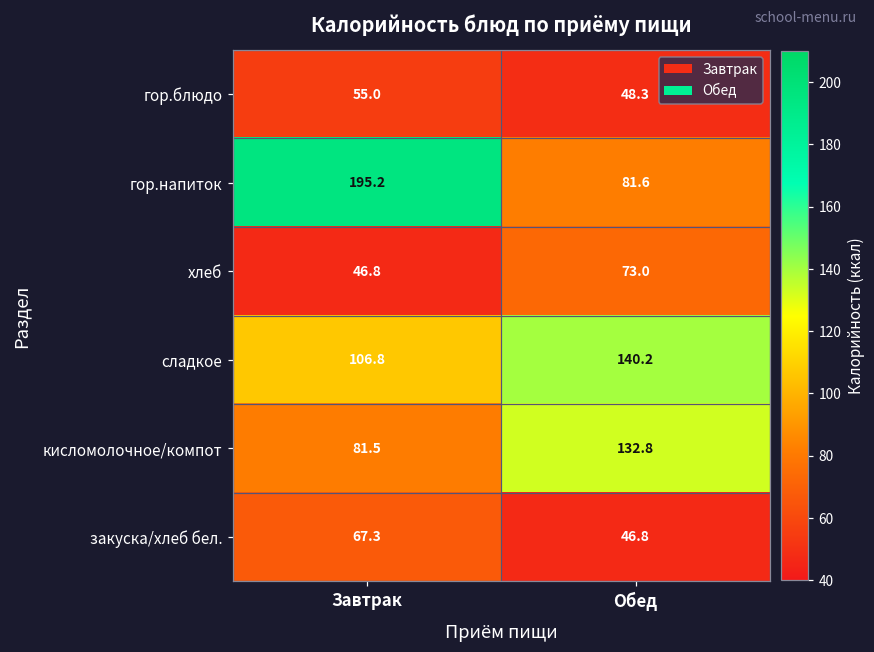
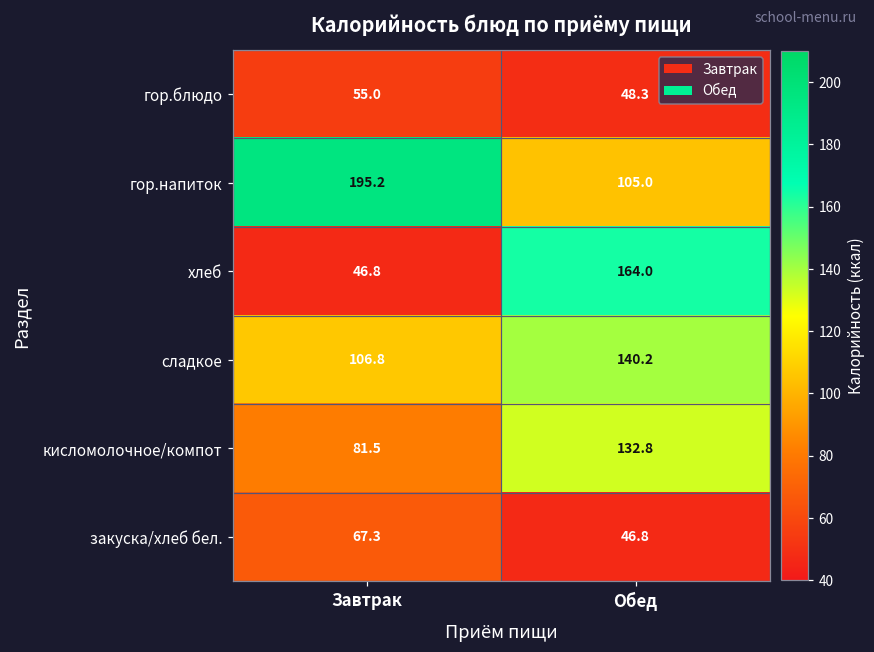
  {
    "гор.блюдо": {
      "Завтрак": 55.0,
      "Обед": 48.3
    },
    "гор.напиток": {
      "Завтрак": 195.2,
-     "Обед": 81.6
+     "Обед": 105.0
    },
    "хлеб": {
      "Завтрак": 46.8,
-     "Обед": 73.0
+     "Обед": 164.0
    },
    "сладкое": {
      "Завтрак": 106.8,
      "Обед": 140.2
    },
    "кисломолочное/компот": {
      "Завтрак": 81.5,
      "Обед": 132.8
    },
    "закуска/хлеб бел.": {
      "Завтрак": 67.3,
      "Обед": 46.8
    }
  }
